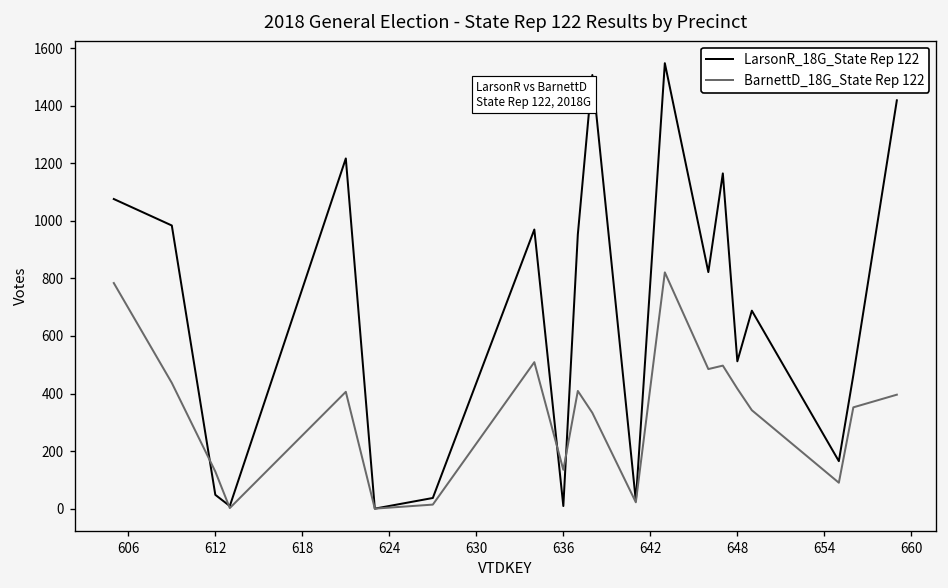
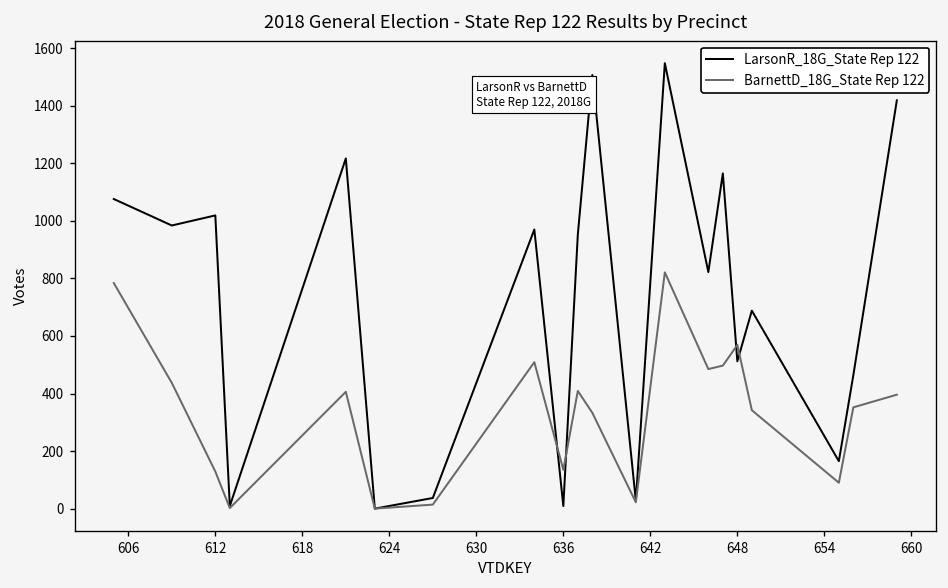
  {
    "LarsonR_18G_State Rep 122": {
-     "612": 50,
+     "612": 1020,
      "636": 10,
      "648": 510
    },
    "BarnettD_18G_State Rep 122": {
      "612": 130,
      "636": 140,
-     "648": 420
+     "648": 570
    }
  }
